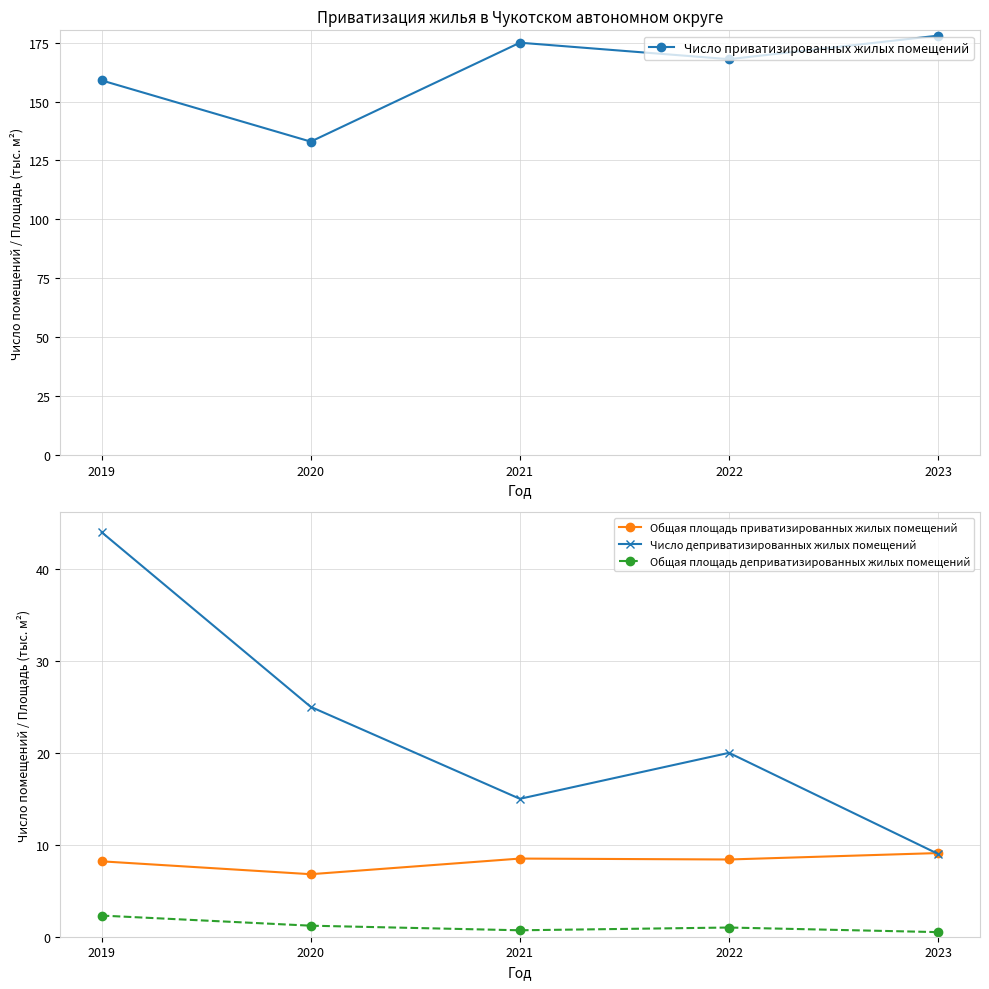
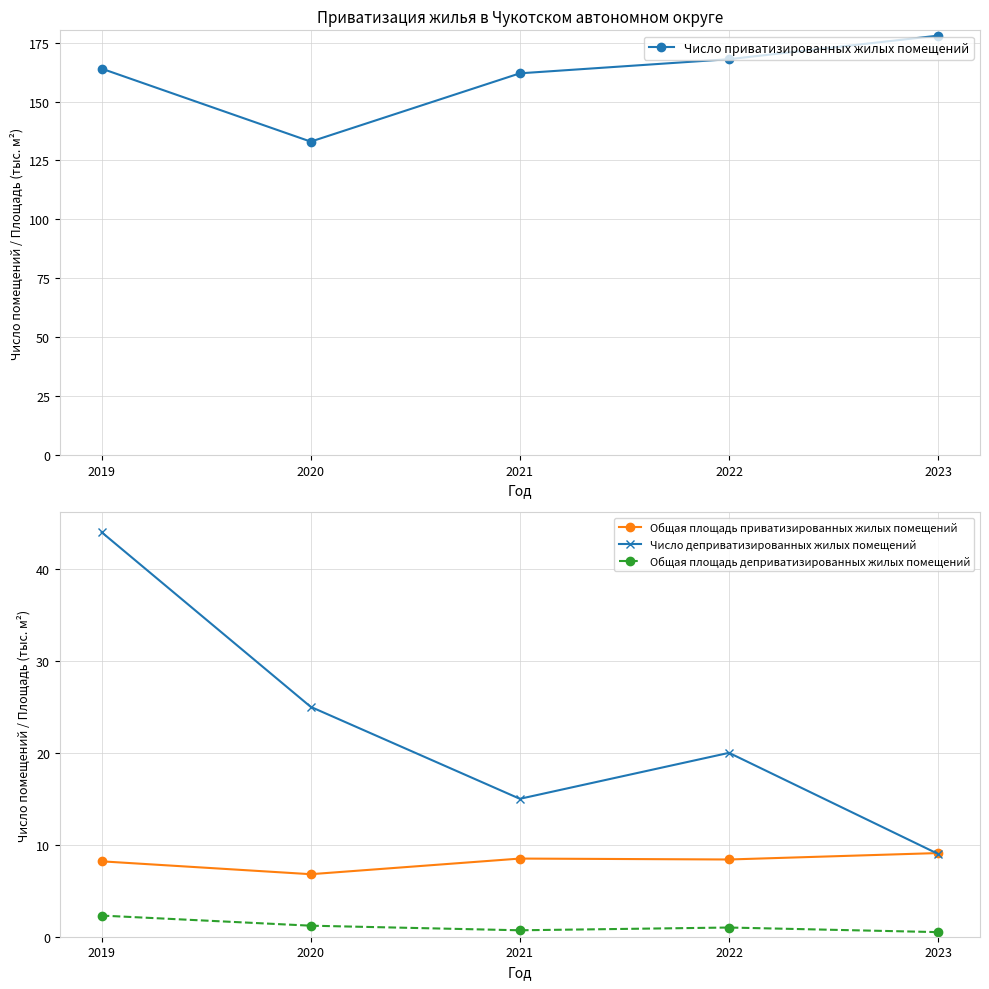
  {
    "Приватизация жилья в Чукотском автономном округе": {
-     "2019": 159,
+     "2019": 164,
      "2020": 133,
-     "2021": 175,
+     "2021": 162,
      "2023": 178
    }
  }
